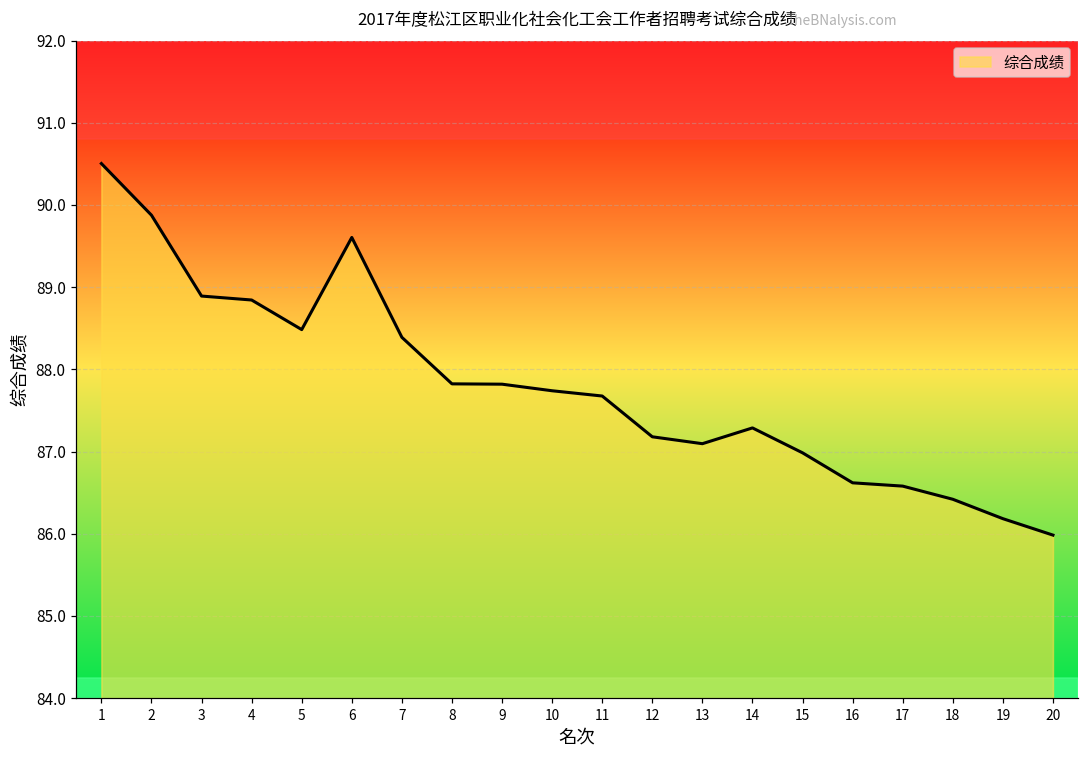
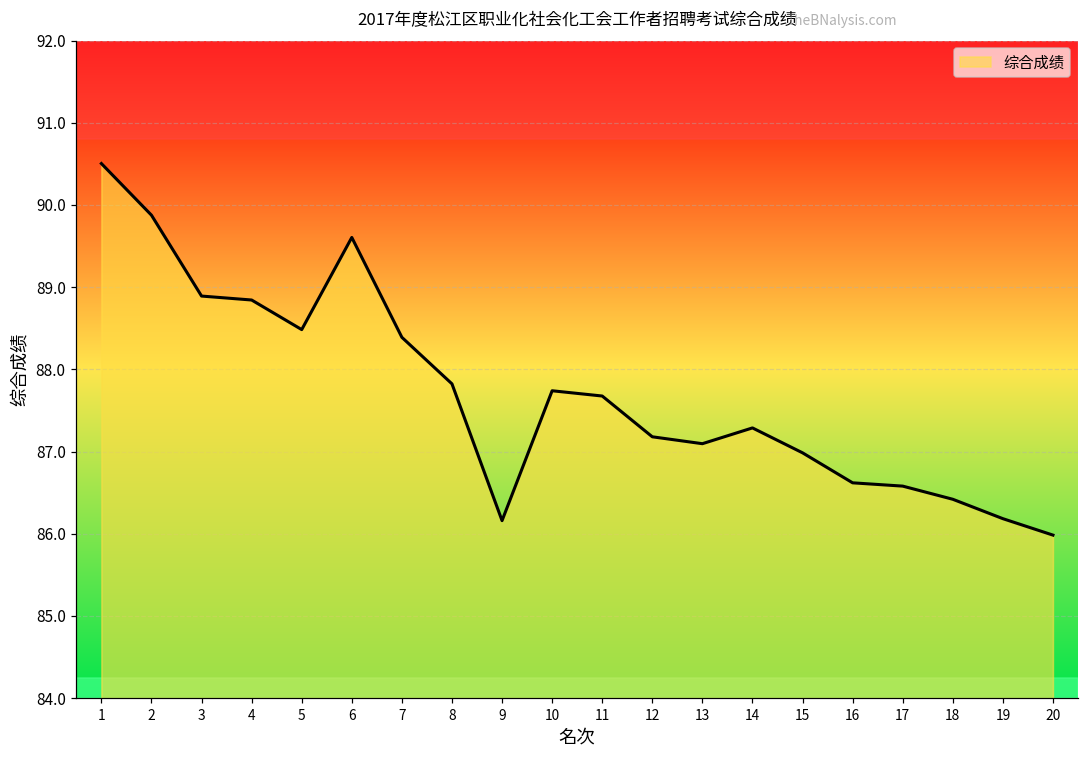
  {
    "1": 90.5,
    "2": 89.9,
    "3": 88.9,
    "4": 88.8,
    "5": 88.5,
    "6": 89.6,
    "7": 88.4,
    "8": 87.8,
-   "9": 87.8,
+   "9": 86.2,
    "10": 87.7,
    "11": 87.7,
    "12": 87.2,
    "13": 87.1,
    "14": 87.3,
    "15": 87.0,
    "16": 86.6,
    "17": 86.6,
    "18": 86.4,
    "19": 86.2,
    "20": 86.0
  }
